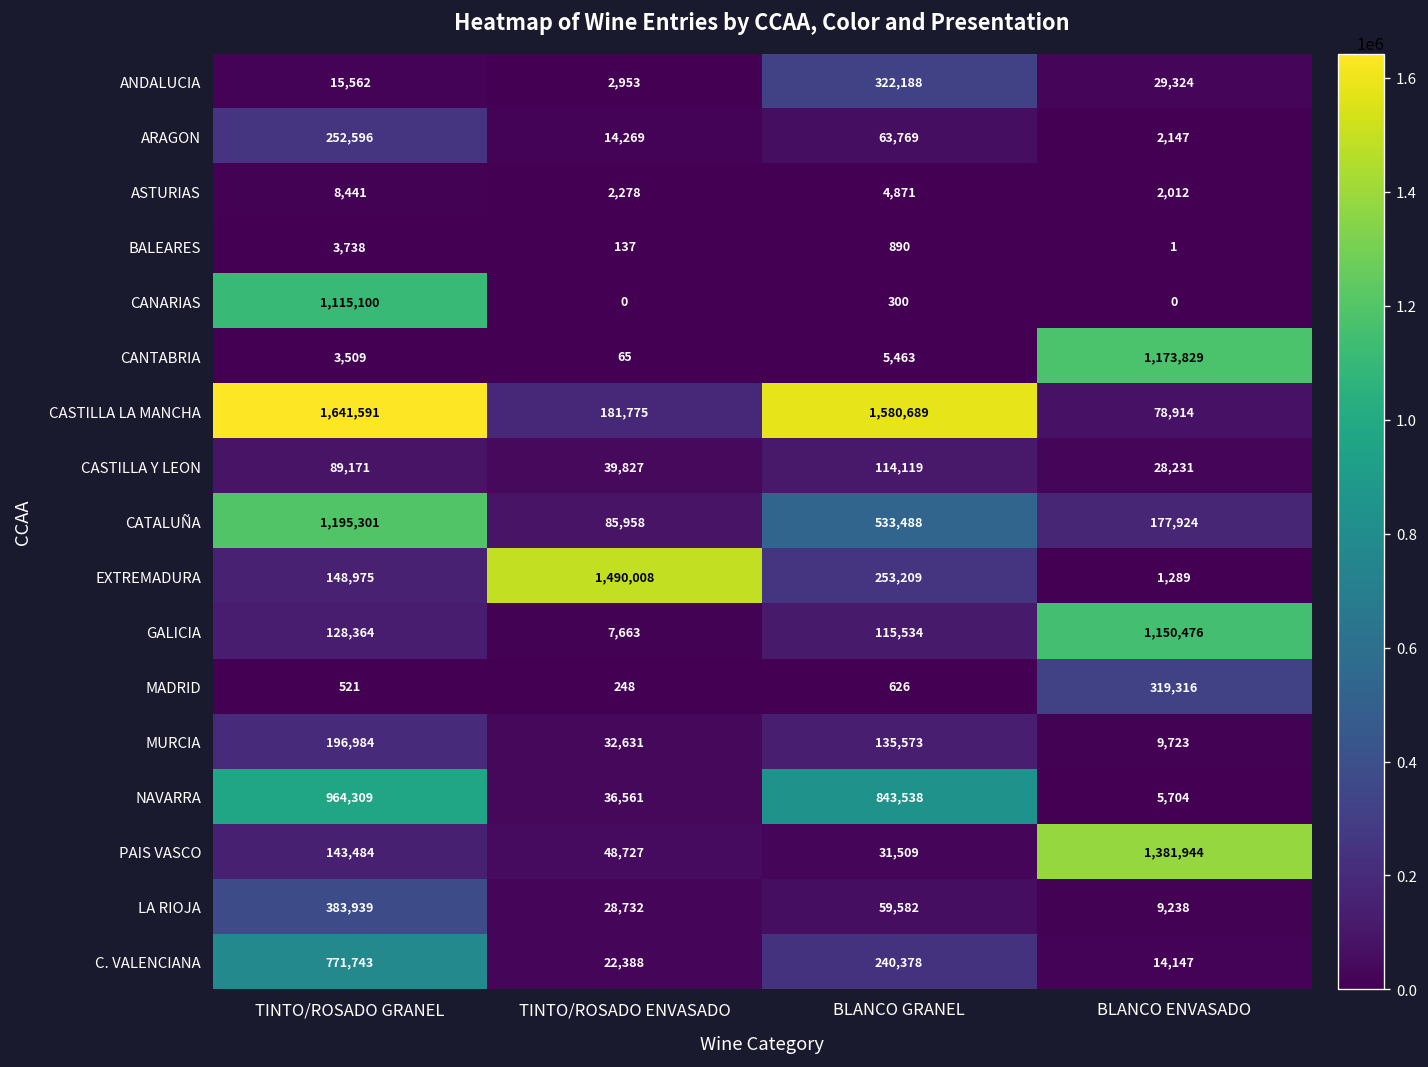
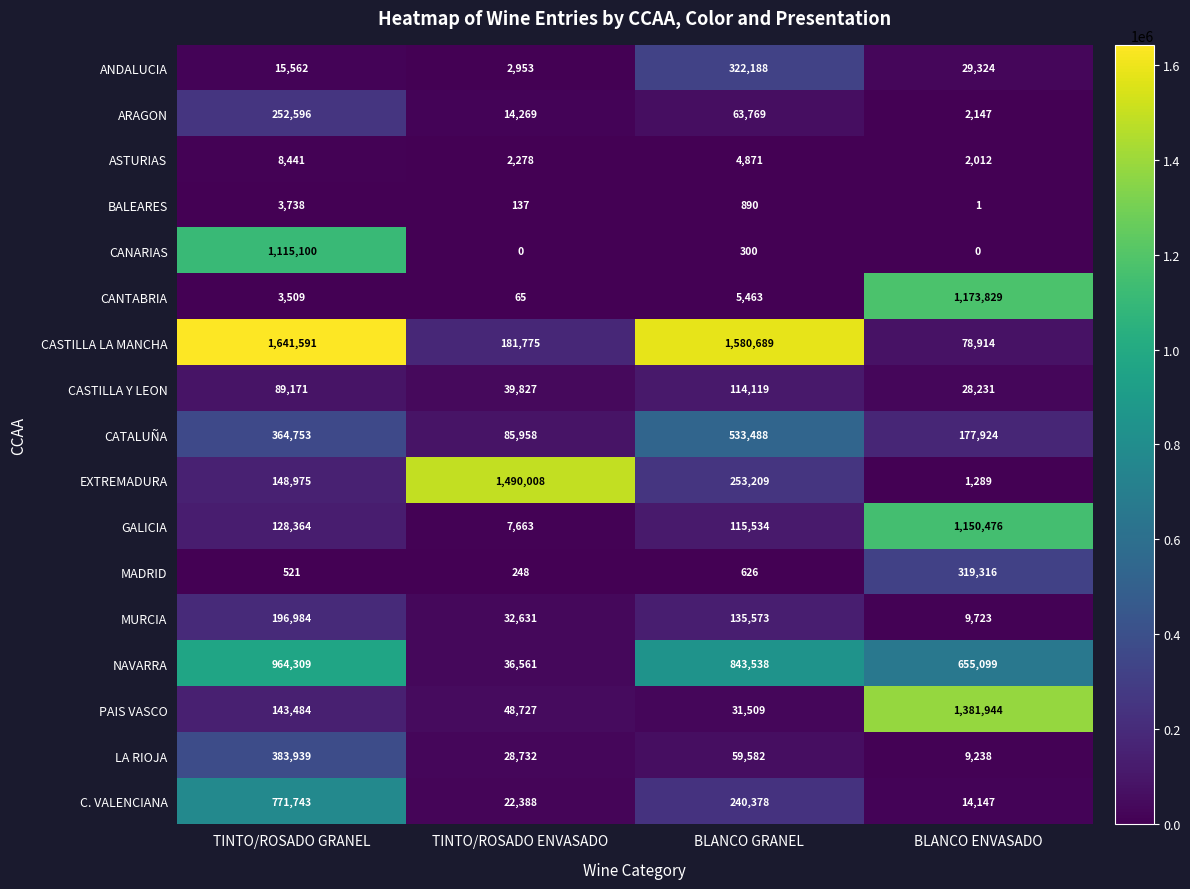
  {
    "ANDALUCIA": {
      "TINTO/ROSADO GRANEL": "15,562",
      "TINTO/ROSADO ENVASADO": "2,953",
      "BLANCO GRANEL": "322,188",
      "BLANCO ENVASADO": "29,324"
    },
    "ARAGON": {
      "TINTO/ROSADO GRANEL": "252,596",
      "TINTO/ROSADO ENVASADO": "14,269",
      "BLANCO GRANEL": "63,769",
      "BLANCO ENVASADO": "2,147"
    },
    "ASTURIAS": {
      "TINTO/ROSADO GRANEL": "8,441",
      "TINTO/ROSADO ENVASADO": "2,278",
      "BLANCO GRANEL": "4,871",
      "BLANCO ENVASADO": "2,012"
    },
    "BALEARES": {
      "TINTO/ROSADO GRANEL": "3,738",
      "TINTO/ROSADO ENVASADO": "137",
      "BLANCO GRANEL": "890",
      "BLANCO ENVASADO": "1"
    },
    "CANARIAS": {
      "TINTO/ROSADO GRANEL": "1,115,100",
      "TINTO/ROSADO ENVASADO": "0",
      "BLANCO GRANEL": "300",
      "BLANCO ENVASADO": "0"
    },
    "CANTABRIA": {
      "TINTO/ROSADO GRANEL": "3,509",
      "TINTO/ROSADO ENVASADO": "65",
      "BLANCO GRANEL": "5,463",
      "BLANCO ENVASADO": "1,173,829"
    },
    "CASTILLA LA MANCHA": {
      "TINTO/ROSADO GRANEL": "1,641,591",
      "TINTO/ROSADO ENVASADO": "181,775",
      "BLANCO GRANEL": "1,580,689",
      "BLANCO ENVASADO": "78,914"
    },
    "CASTILLA Y LEON": {
      "TINTO/ROSADO GRANEL": "89,171",
      "TINTO/ROSADO ENVASADO": "39,827",
      "BLANCO GRANEL": "114,119",
      "BLANCO ENVASADO": "28,231"
    },
    "CATALUÑA": {
-     "TINTO/ROSADO GRANEL": "1,195,301",
+     "TINTO/ROSADO GRANEL": "364,753",
      "TINTO/ROSADO ENVASADO": "85,958",
      "BLANCO GRANEL": "533,488",
      "BLANCO ENVASADO": "177,924"
    },
    "EXTREMADURA": {
      "TINTO/ROSADO GRANEL": "148,975",
      "TINTO/ROSADO ENVASADO": "1,490,008",
      "BLANCO GRANEL": "253,209",
      "BLANCO ENVASADO": "1,289"
    },
    "GALICIA": {
      "TINTO/ROSADO GRANEL": "128,364",
      "TINTO/ROSADO ENVASADO": "7,663",
      "BLANCO GRANEL": "115,534",
      "BLANCO ENVASADO": "1,150,476"
    },
    "MADRID": {
      "TINTO/ROSADO GRANEL": "521",
      "TINTO/ROSADO ENVASADO": "248",
      "BLANCO GRANEL": "626",
      "BLANCO ENVASADO": "319,316"
    },
    "MURCIA": {
      "TINTO/ROSADO GRANEL": "196,984",
      "TINTO/ROSADO ENVASADO": "32,631",
      "BLANCO GRANEL": "135,573",
      "BLANCO ENVASADO": "9,723"
    },
    "NAVARRA": {
      "TINTO/ROSADO GRANEL": "964,309",
      "TINTO/ROSADO ENVASADO": "36,561",
      "BLANCO GRANEL": "843,538",
-     "BLANCO ENVASADO": "5,704"
+     "BLANCO ENVASADO": "655,099"
    },
    "PAIS VASCO": {
      "TINTO/ROSADO GRANEL": "143,484",
      "TINTO/ROSADO ENVASADO": "48,727",
      "BLANCO GRANEL": "31,509",
      "BLANCO ENVASADO": "1,381,944"
    },
    "LA RIOJA": {
      "TINTO/ROSADO GRANEL": "383,939",
      "TINTO/ROSADO ENVASADO": "28,732",
      "BLANCO GRANEL": "59,582",
      "BLANCO ENVASADO": "9,238"
    },
    "C. VALENCIANA": {
      "TINTO/ROSADO GRANEL": "771,743",
      "TINTO/ROSADO ENVASADO": "22,388",
      "BLANCO GRANEL": "240,378",
      "BLANCO ENVASADO": "14,147"
    }
  }
